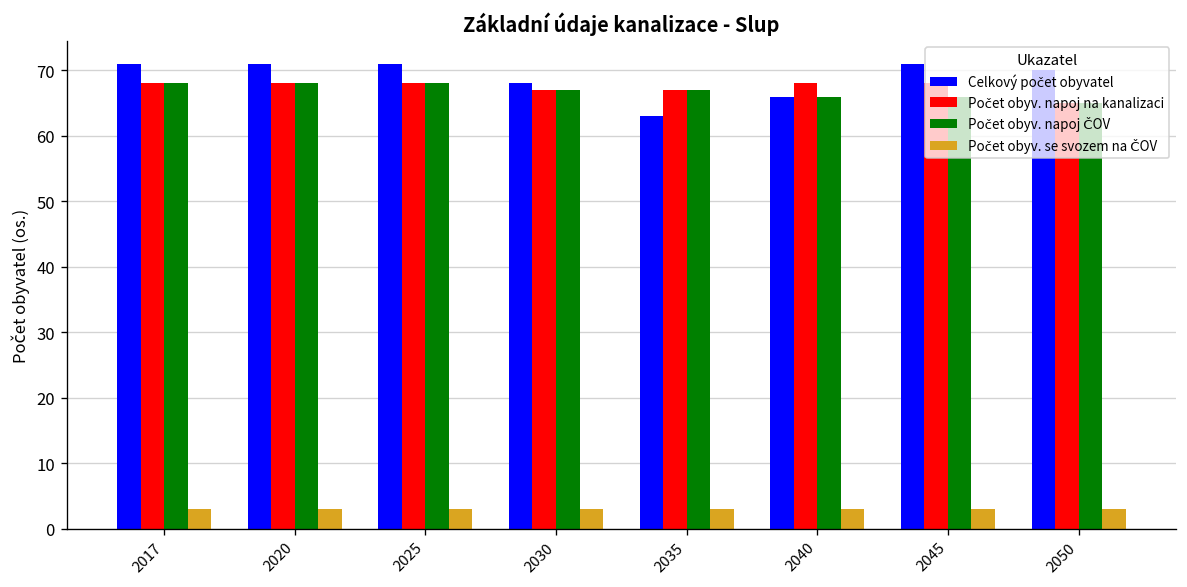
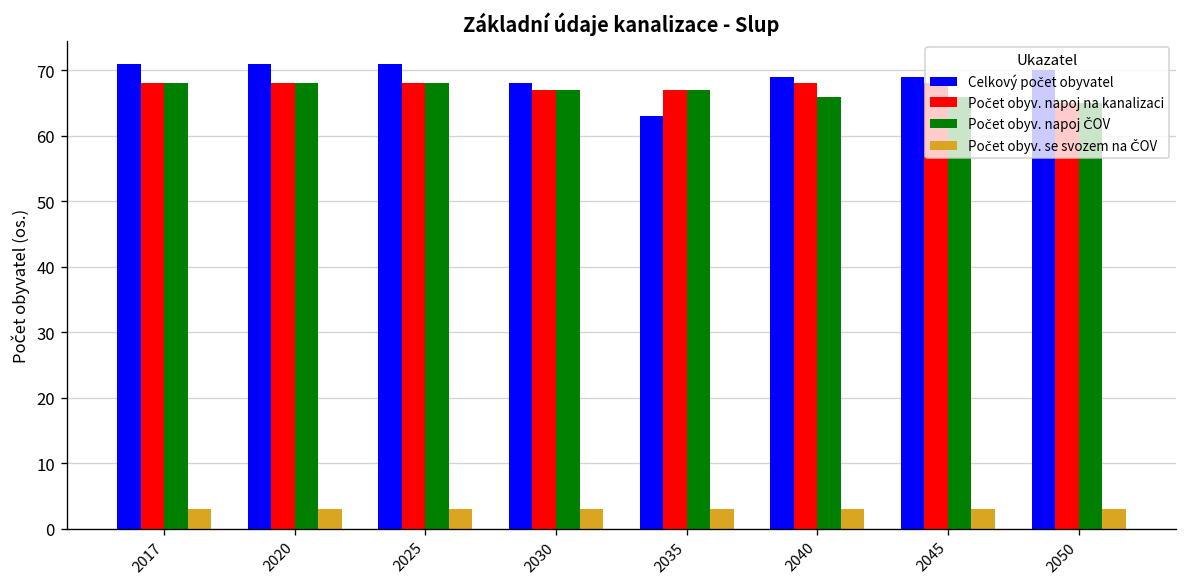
  {
    "Celkový počet obyvatel": {
      "2017": 71,
      "2020": 71,
      "2025": 71,
      "2030": 68,
      "2035": 63,
-     "2040": 66,
-     "2045": 71
+     "2040": 69,
+     "2045": 69
    },
    "Počet obyv. napoj na kanalizaci": {
      "2017": 68,
      "2020": 68,
      "2025": 68,
      "2030": 67,
      "2035": 67,
      "2040": 68
    },
    "Počet obyv. napoj ČOV": {
      "2017": 68,
      "2020": 68,
      "2025": 68,
      "2030": 67,
      "2035": 67,
      "2040": 66
    },
    "Počet obyv. se svozem na ČOV": {
      "2017": 3,
      "2020": 3,
      "2025": 3,
      "2030": 3,
      "2035": 3,
      "2040": 3,
      "2045": 3,
      "2050": 3
    }
  }
